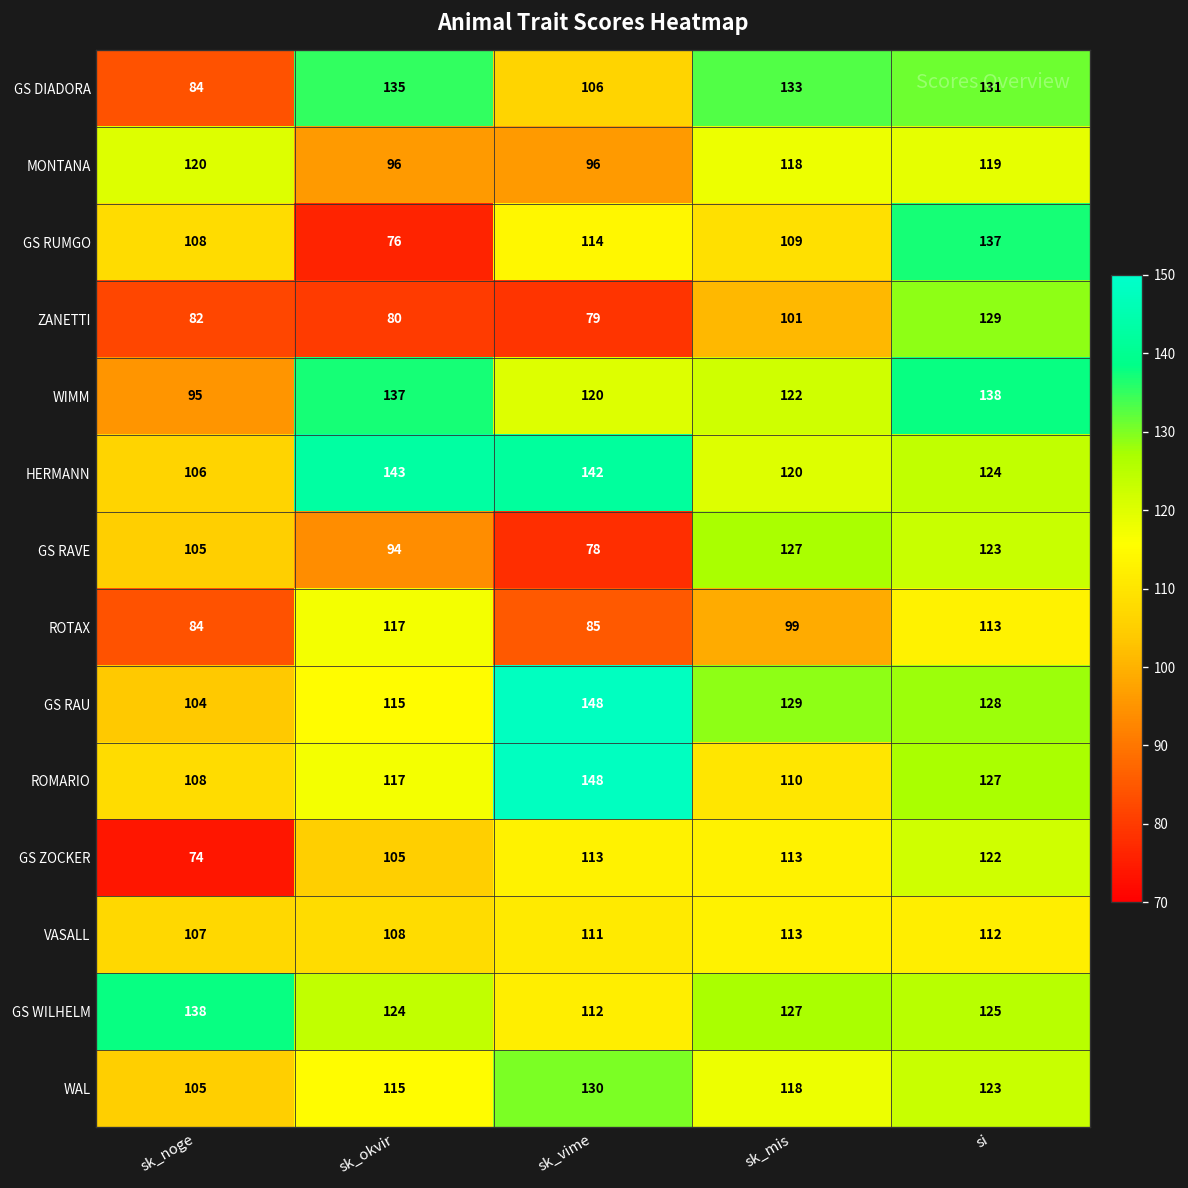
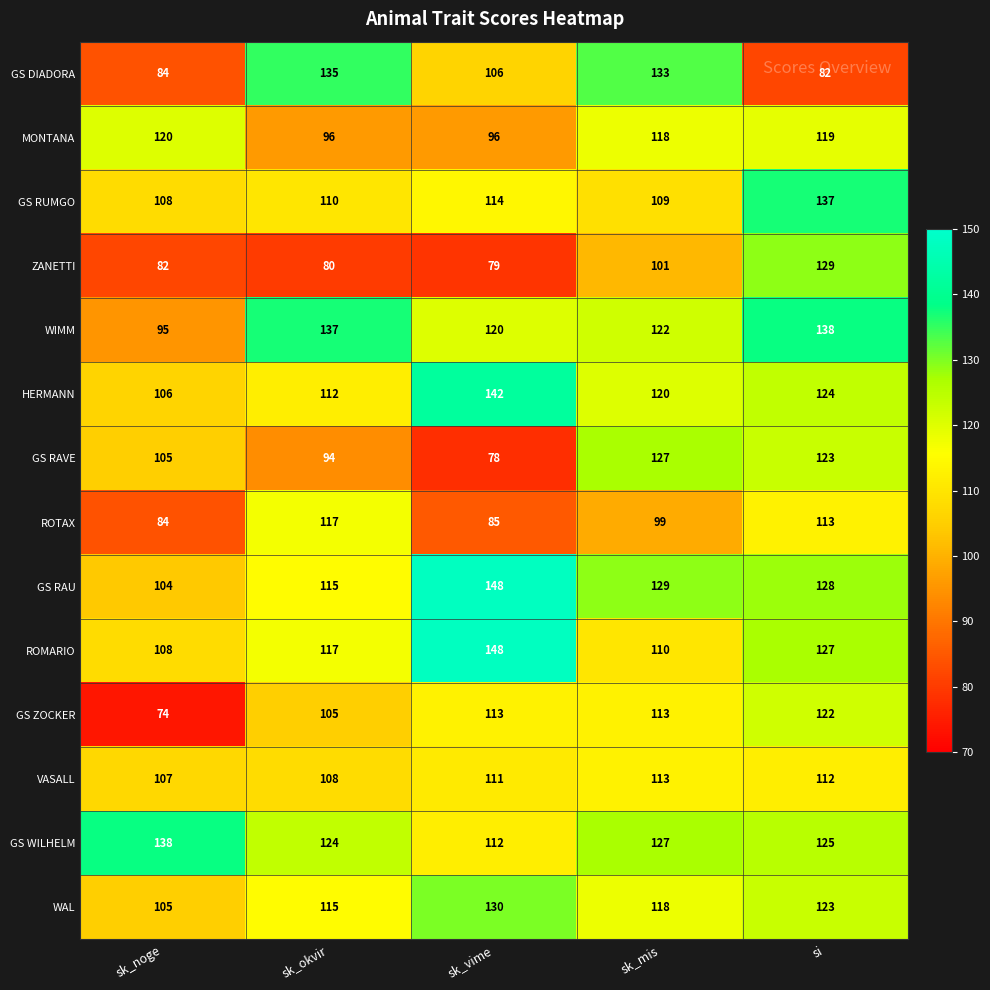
  {
    "GS DIADORA": {
      "sk_noge": 84,
      "sk_okvir": 135,
      "sk_vime": 106,
      "sk_mis": 133,
-     "si": 131
+     "si": 82
    },
    "MONTANA": {
      "sk_noge": 120,
      "sk_okvir": 96,
      "sk_vime": 96,
      "sk_mis": 118,
      "si": 119
    },
    "GS RUMGO": {
      "sk_noge": 108,
-     "sk_okvir": 76,
+     "sk_okvir": 110,
      "sk_vime": 114,
      "sk_mis": 109,
      "si": 137
    },
    "ZANETTI": {
      "sk_noge": 82,
      "sk_okvir": 80,
      "sk_vime": 79,
      "sk_mis": 101,
      "si": 129
    },
    "WIMM": {
      "sk_noge": 95,
      "sk_okvir": 137,
      "sk_vime": 120,
      "sk_mis": 122,
      "si": 138
    },
    "HERMANN": {
      "sk_noge": 106,
-     "sk_okvir": 143,
+     "sk_okvir": 112,
      "sk_vime": 142,
      "sk_mis": 120,
      "si": 124
    },
    "GS RAVE": {
      "sk_noge": 105,
      "sk_okvir": 94,
      "sk_vime": 78,
      "sk_mis": 127,
      "si": 123
    },
    "ROTAX": {
      "sk_noge": 84,
      "sk_okvir": 117,
      "sk_vime": 85,
      "sk_mis": 99,
      "si": 113
    },
    "GS RAU": {
      "sk_noge": 104,
      "sk_okvir": 115,
      "sk_vime": 148,
      "sk_mis": 129,
      "si": 128
    },
    "ROMARIO": {
      "sk_noge": 108,
      "sk_okvir": 117,
      "sk_vime": 148,
      "sk_mis": 110,
      "si": 127
    },
    "GS ZOCKER": {
      "sk_noge": 74,
      "sk_okvir": 105,
      "sk_vime": 113,
      "sk_mis": 113,
      "si": 122
    },
    "VASALL": {
      "sk_noge": 107,
      "sk_okvir": 108,
      "sk_vime": 111,
      "sk_mis": 113,
      "si": 112
    },
    "GS WILHELM": {
      "sk_noge": 138,
      "sk_okvir": 124,
      "sk_vime": 112,
      "sk_mis": 127,
      "si": 125
    },
    "WAL": {
      "sk_noge": 105,
      "sk_okvir": 115,
      "sk_vime": 130,
      "sk_mis": 118,
      "si": 123
    }
  }
